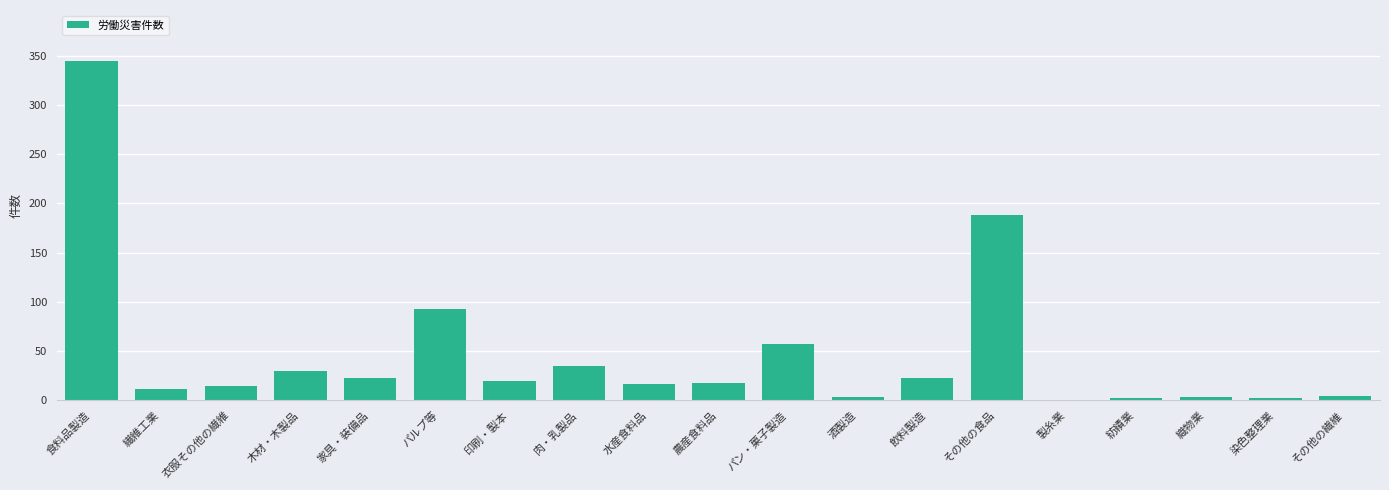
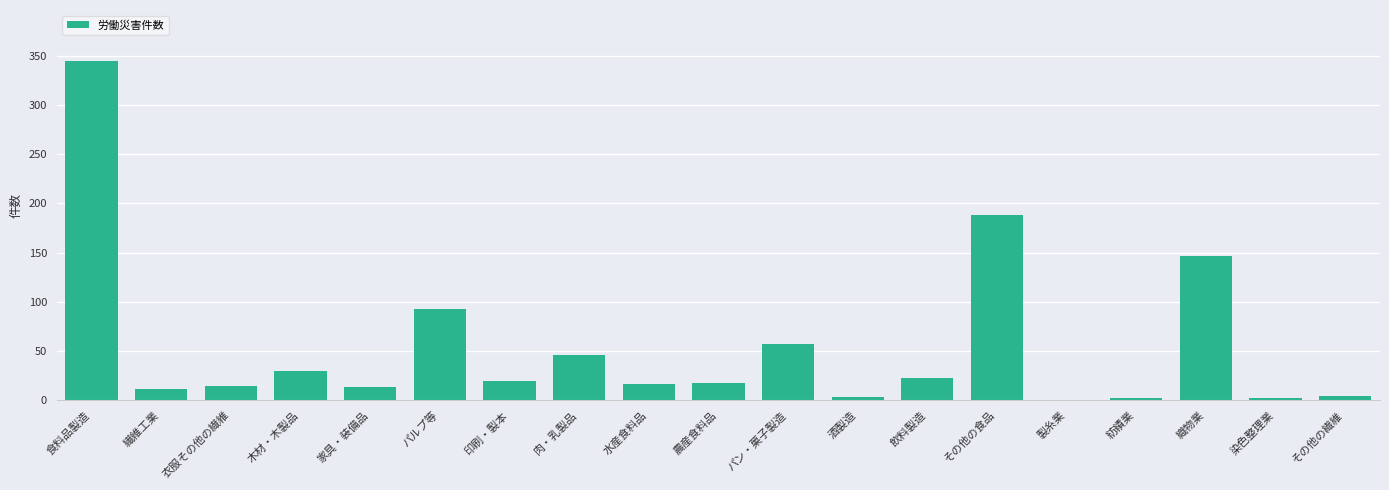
  {
    "食料品製造": 350,
    "繊維工業": 10,
    "衣服その他の繊維": 10,
    "木材・木製品": 30,
-   "家具・装備品": 20,
+   "家具・装備品": 10,
    "パルプ等": 90,
    "印刷・製本": 20,
-   "肉・乳製品": 40,
+   "肉・乳製品": 50,
    "水産食料品": 20,
    "農産食料品": 20,
    "パン・菓子製造": 60,
    "酒製造": 0,
    "飲料製造": 20,
    "その他の食品": 190,
    "製糸業": 0,
-   "織物業": 0,
+   "織物業": 150,
    "その他の繊維": 0
  }
